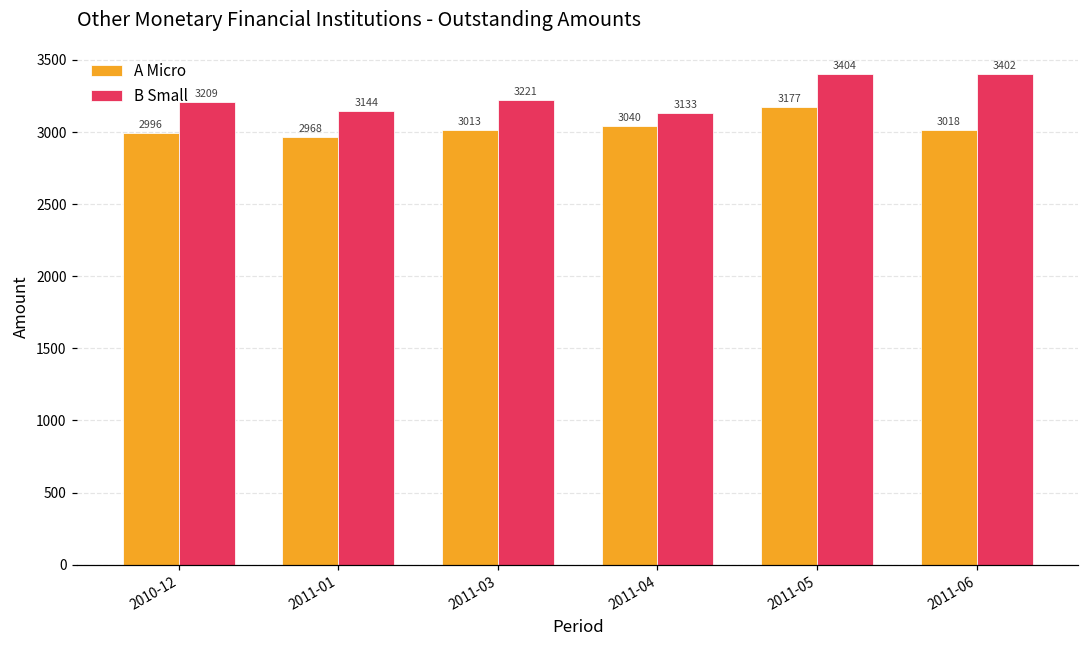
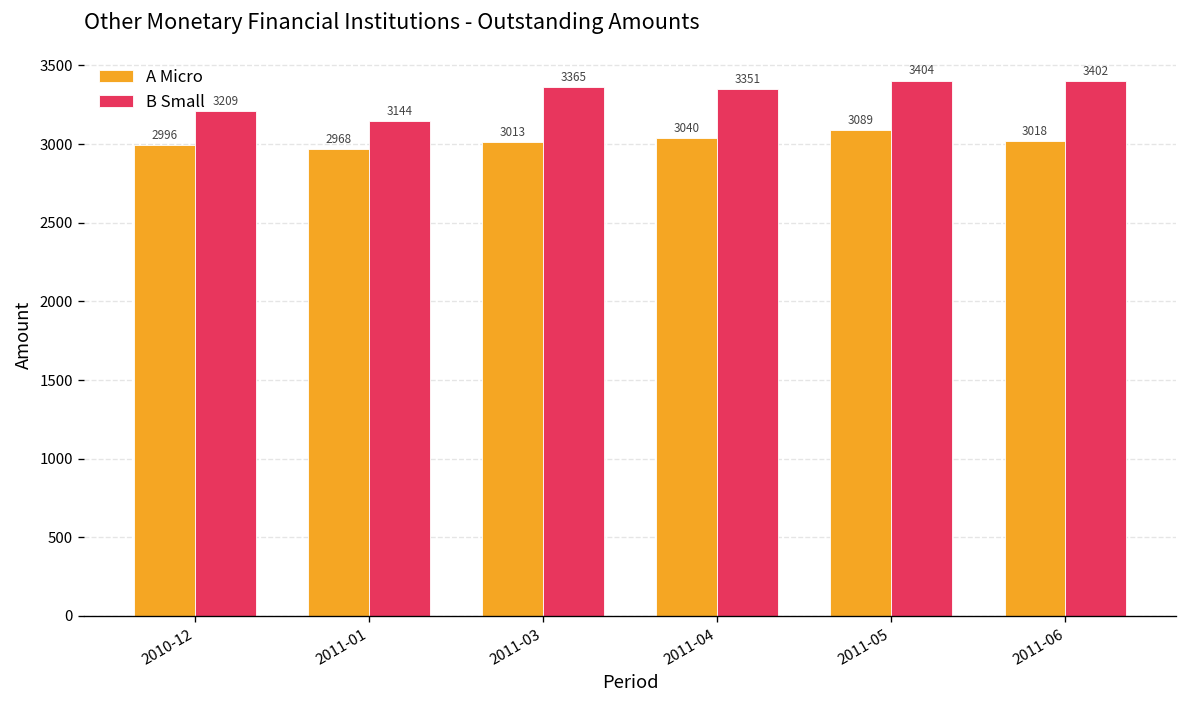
  {
    "A Micro": {
      "2010-12": 2996,
      "2011-01": 2968,
      "2011-03": 3013,
      "2011-04": 3040,
-     "2011-05": 3177,
+     "2011-05": 3089,
      "2011-06": 3018
    },
    "B Small": {
      "2010-12": 3209,
      "2011-01": 3144,
-     "2011-03": 3221,
-     "2011-04": 3133,
+     "2011-03": 3365,
+     "2011-04": 3351,
      "2011-05": 3404,
      "2011-06": 3402
    }
  }
